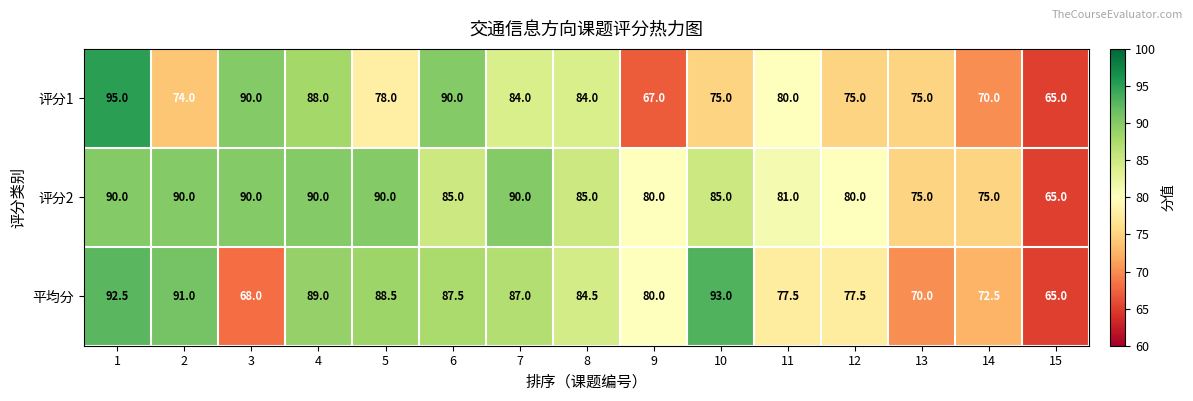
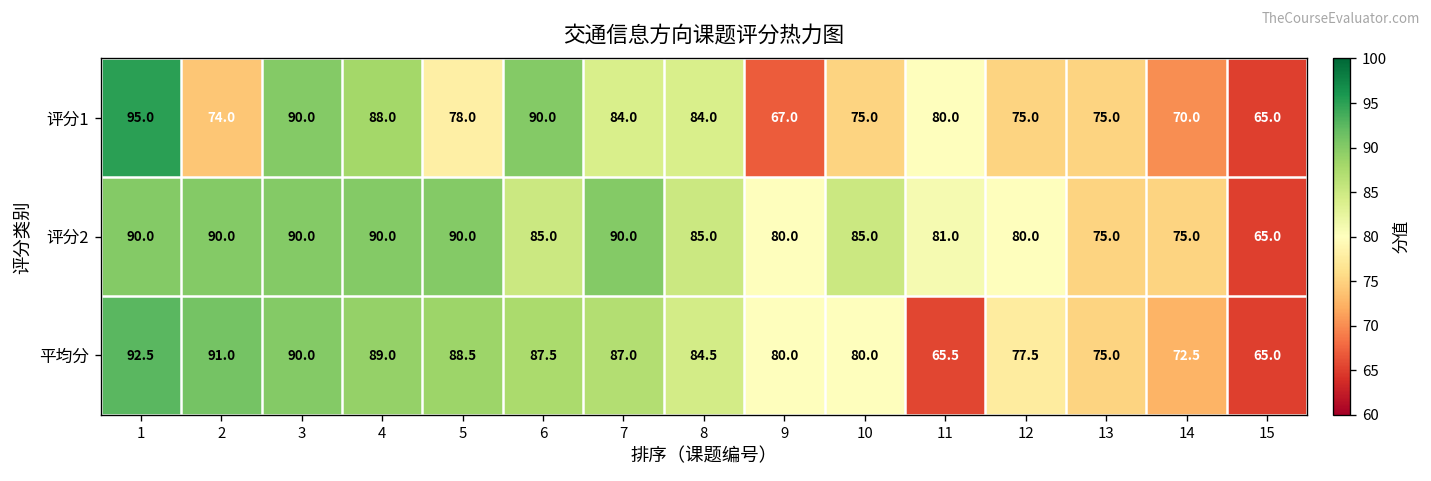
  {
    "评分1": {
      "1": 95.0,
      "2": 74.0,
      "3": 90.0,
      "4": 88.0,
      "5": 78.0,
      "6": 90.0,
      "7": 84.0,
      "8": 84.0,
      "9": 67.0,
      "10": 75.0,
      "11": 80.0,
      "12": 75.0,
      "13": 75.0,
      "14": 70.0,
      "15": 65.0
    },
    "评分2": {
      "1": 90.0,
      "2": 90.0,
      "3": 90.0,
      "4": 90.0,
      "5": 90.0,
      "6": 85.0,
      "7": 90.0,
      "8": 85.0,
      "9": 80.0,
      "10": 85.0,
      "11": 81.0,
      "12": 80.0,
      "13": 75.0,
      "14": 75.0,
      "15": 65.0
    },
    "平均分": {
      "1": 92.5,
      "2": 91.0,
-     "3": 68.0,
+     "3": 90.0,
      "4": 89.0,
      "5": 88.5,
      "6": 87.5,
      "7": 87.0,
      "8": 84.5,
      "9": 80.0,
-     "10": 93.0,
-     "11": 77.5,
+     "10": 80.0,
+     "11": 65.5,
      "12": 77.5,
-     "13": 70.0,
+     "13": 75.0,
      "14": 72.5,
      "15": 65.0
    }
  }
